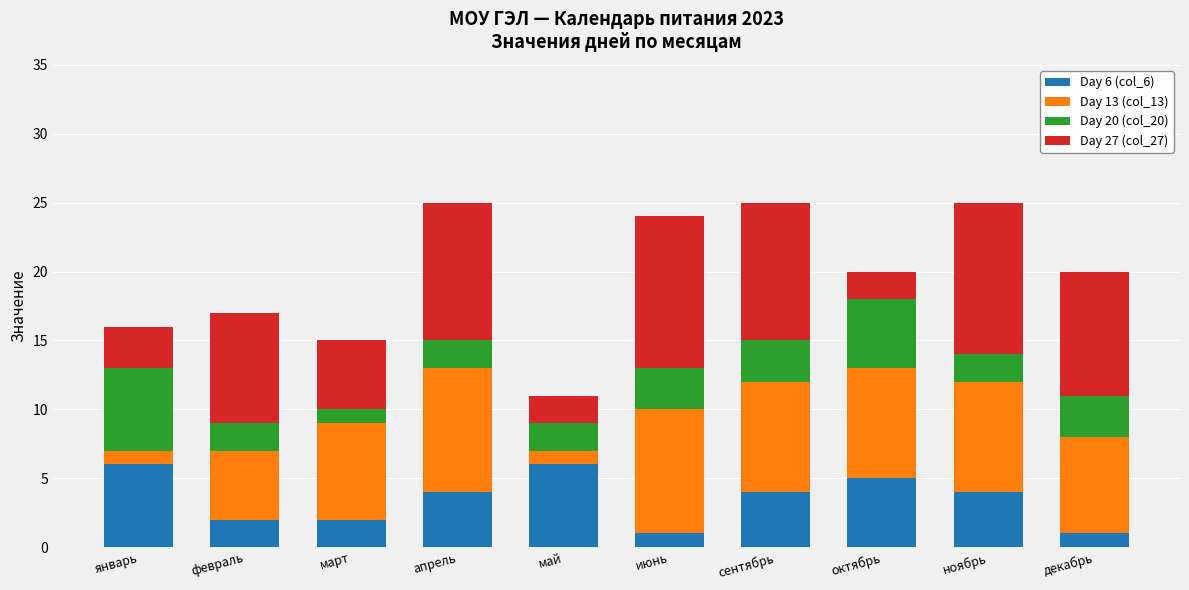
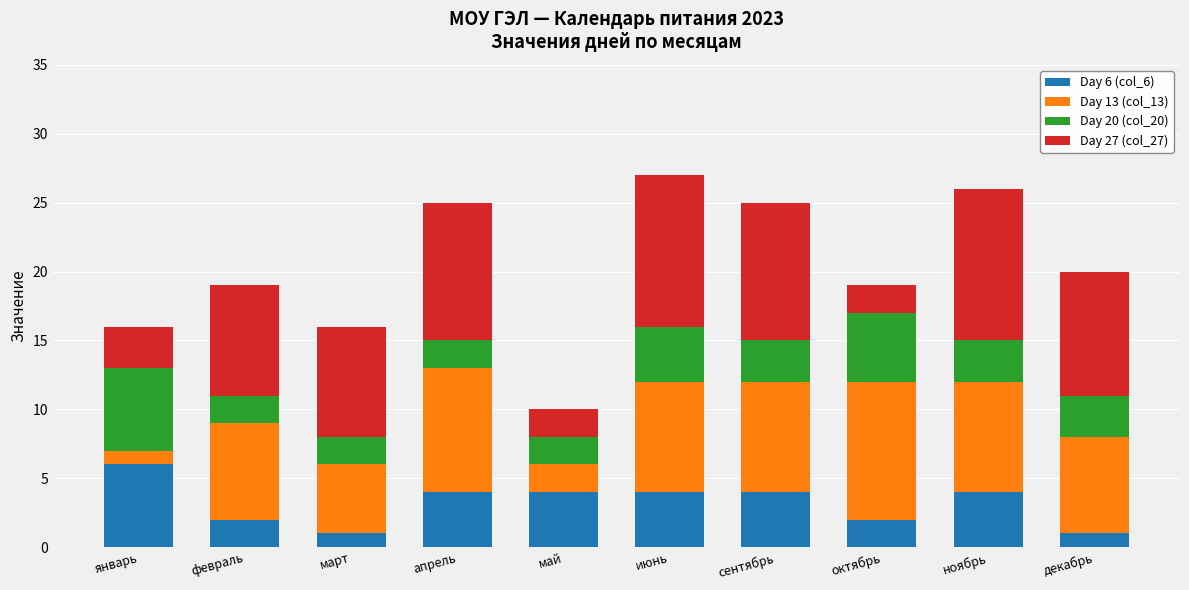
  {
    "Day 6 (col_6)": {
      "январь": 6,
      "февраль": 2,
-     "март": 2,
+     "март": 1,
      "апрель": 4,
-     "май": 6,
-     "июнь": 1,
+     "май": 4,
+     "июнь": 4,
      "сентябрь": 4,
-     "октябрь": 5,
+     "октябрь": 2,
      "ноябрь": 4,
      "декабрь": 1
    },
    "Day 13 (col_13)": {
      "январь": 1,
-     "февраль": 5,
-     "март": 7,
+     "февраль": 7,
+     "март": 5,
      "апрель": 9,
-     "май": 1,
-     "июнь": 9,
+     "май": 2,
+     "июнь": 8,
      "сентябрь": 8,
-     "октябрь": 8,
+     "октябрь": 10,
      "ноябрь": 8,
      "декабрь": 7
    },
    "Day 20 (col_20)": {
      "январь": 6,
      "февраль": 2,
-     "март": 1,
+     "март": 2,
      "апрель": 2,
      "май": 2,
-     "июнь": 3,
+     "июнь": 4,
      "сентябрь": 3,
      "октябрь": 5,
-     "ноябрь": 2,
+     "ноябрь": 3,
      "декабрь": 3
    },
    "Day 27 (col_27)": {
      "январь": 3,
      "февраль": 8,
-     "март": 5,
+     "март": 8,
      "апрель": 10,
      "май": 2,
      "июнь": 11,
      "сентябрь": 10,
      "октябрь": 2,
      "ноябрь": 11,
      "декабрь": 9
    }
  }
